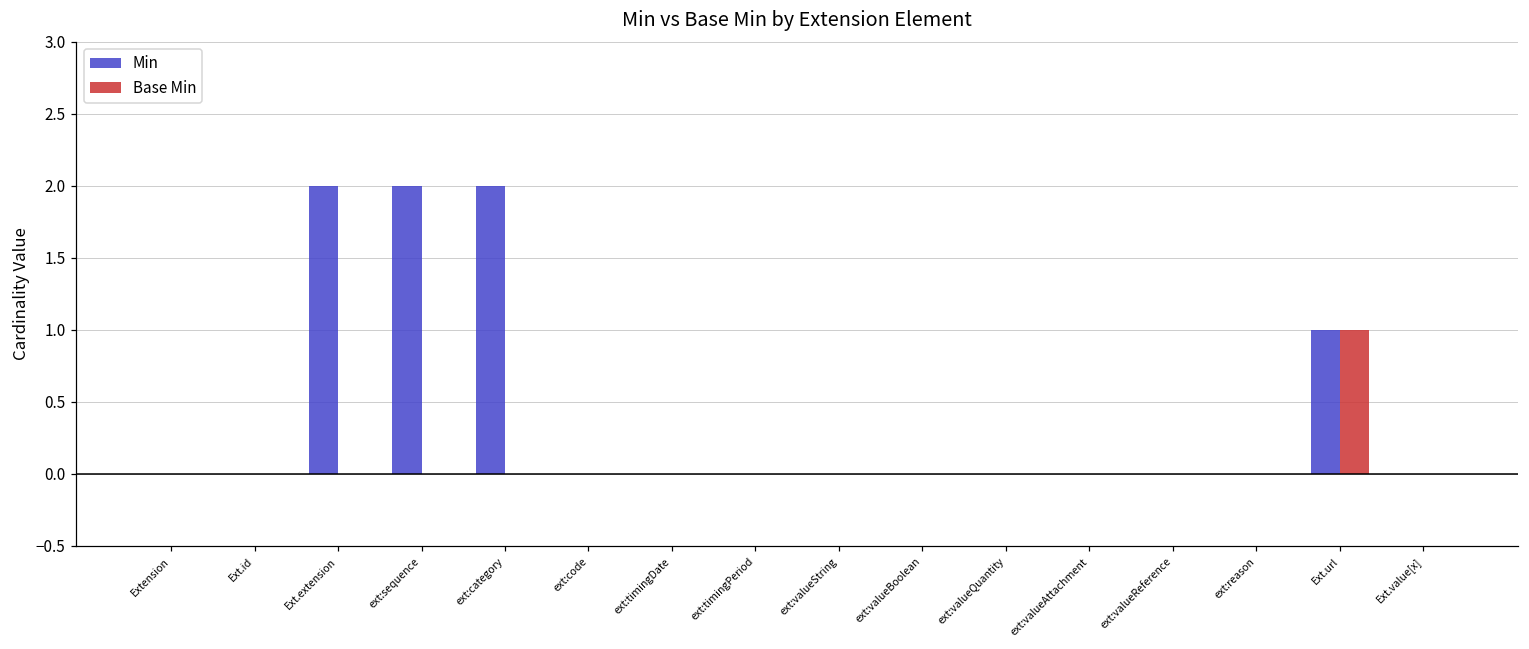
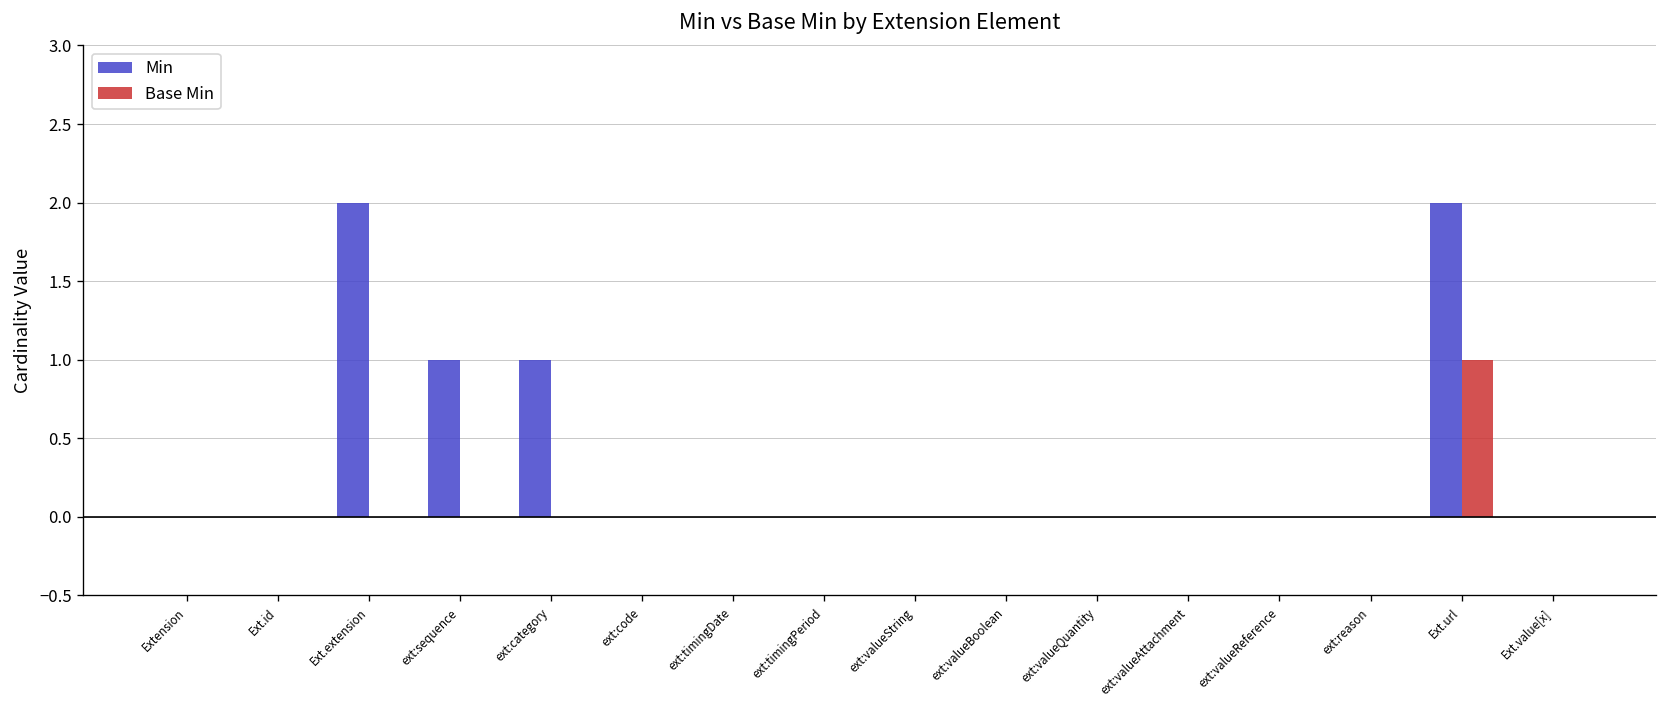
  {
    "Min": {
      "Extension": 0,
      "Ext.id": 0,
      "Ext.extension": 2,
-     "ext:sequence": 2,
-     "ext:category": 2,
+     "ext:sequence": 1,
+     "ext:category": 1,
      "ext:code": 0,
      "ext:timingDate": 0,
      "ext:timingPeriod": 0,
      "ext:valueString": 0,
      "ext:valueBoolean": 0,
      "ext:valueQuantity": 0,
      "ext:valueAttachment": 0,
      "ext:valueReference": 0,
      "ext:reason": 0,
-     "Ext.url": 1,
+     "Ext.url": 2,
      "Ext.value[x]": 0
    },
    "Base Min": {
      "Extension": 0,
      "Ext.id": 0,
      "Ext.extension": 0,
      "ext:sequence": 0,
      "ext:category": 0,
      "ext:code": 0,
      "ext:timingDate": 0,
      "ext:timingPeriod": 0,
      "ext:valueString": 0,
      "ext:valueBoolean": 0,
      "ext:valueQuantity": 0,
      "ext:valueAttachment": 0,
      "ext:valueReference": 0,
      "ext:reason": 0,
      "Ext.url": 1,
      "Ext.value[x]": 0
    }
  }
